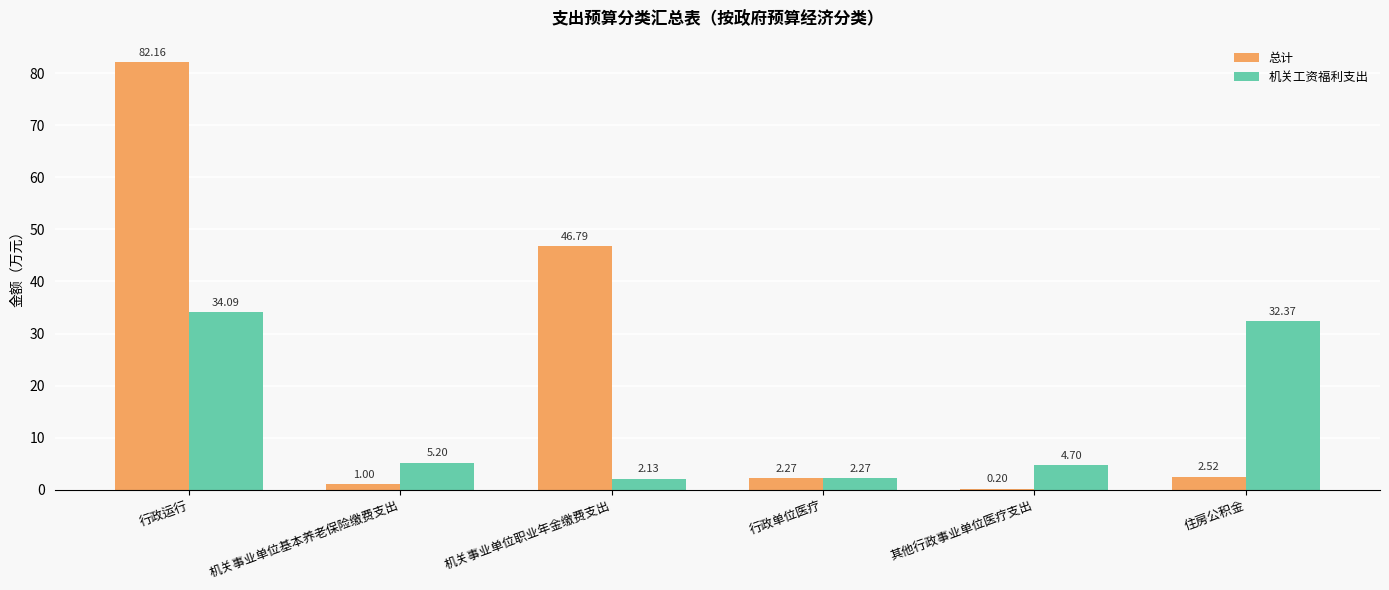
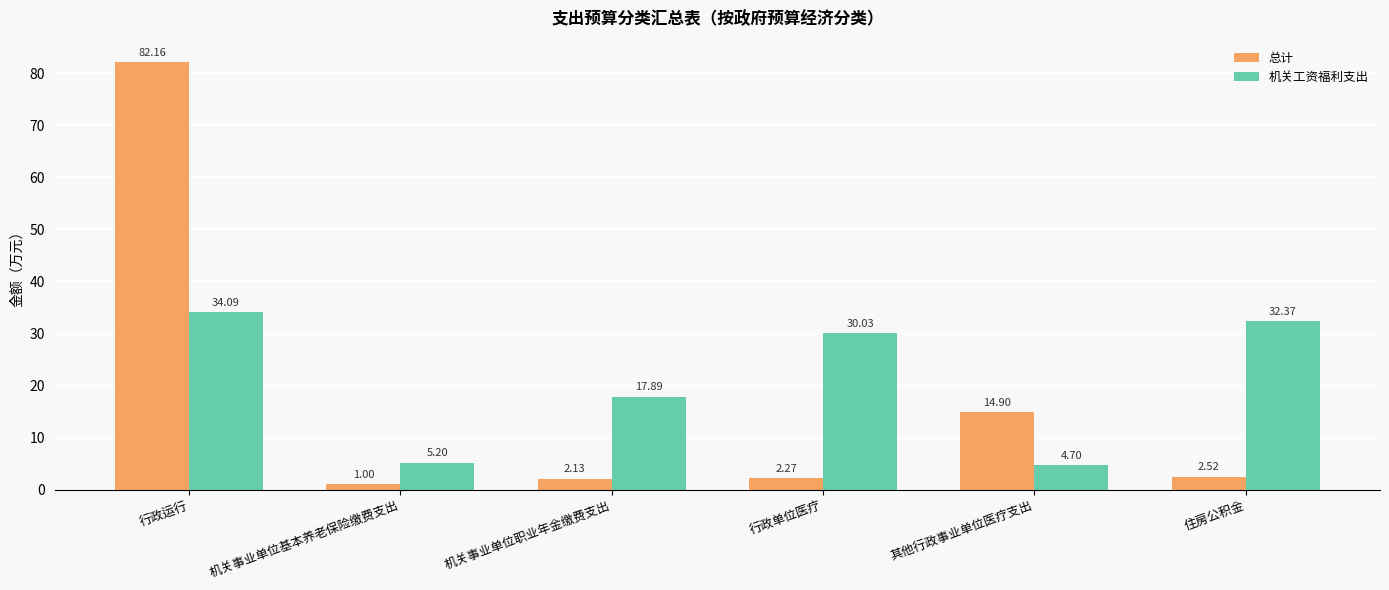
  {
    "总计": {
      "行政运行": 82.16,
      "机关事业单位基本养老保险缴费支出": 1.00,
-     "机关事业单位职业年金缴费支出": 46.79,
+     "机关事业单位职业年金缴费支出": 2.13,
      "行政单位医疗": 2.27,
-     "其他行政事业单位医疗支出": 0.20,
+     "其他行政事业单位医疗支出": 14.90,
      "住房公积金": 2.52
    },
    "机关工资福利支出": {
      "行政运行": 34.09,
      "机关事业单位基本养老保险缴费支出": 5.20,
-     "机关事业单位职业年金缴费支出": 2.13,
-     "行政单位医疗": 2.27,
+     "机关事业单位职业年金缴费支出": 17.89,
+     "行政单位医疗": 30.03,
      "其他行政事业单位医疗支出": 4.70,
      "住房公积金": 32.37
    }
  }
